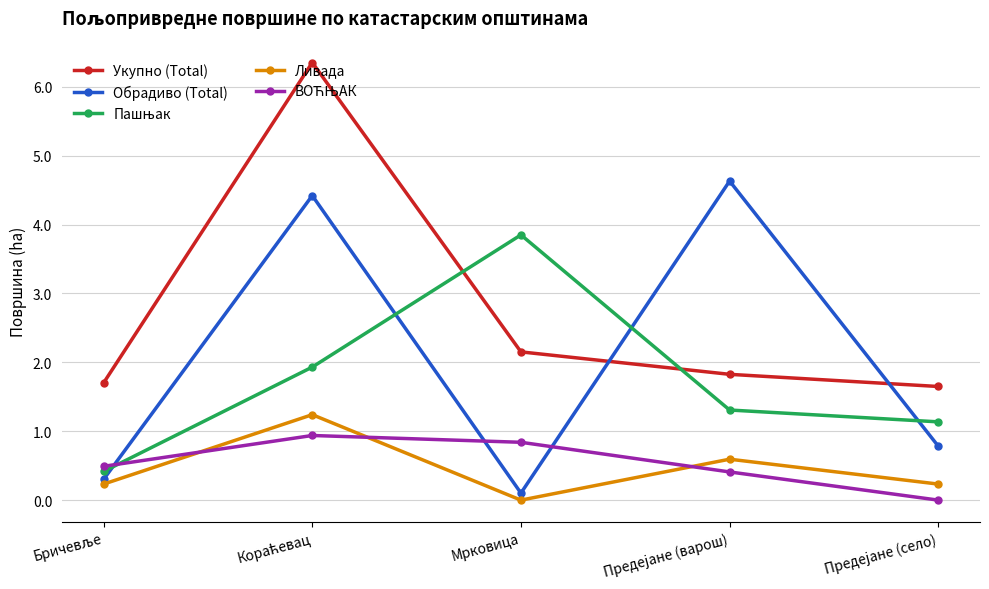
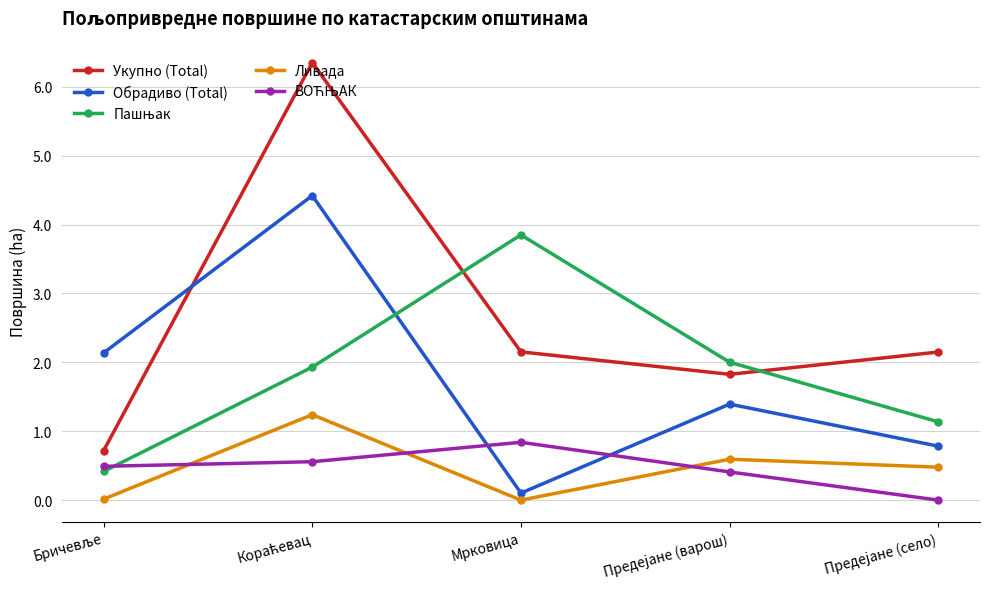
  {
    "Укупно (Total)": {
-     "Бричевље": 1.7,
+     "Бричевље": 0.7,
      "Кораћевац": 6.4,
      "Мрковица": 2.2,
      "Предејане (варош)": 1.8,
-     "Предејане (село)": 1.6
+     "Предејане (село)": 2.1
    },
    "Обрадиво (Total)": {
-     "Бричевље": 0.3,
+     "Бричевље": 2.1,
      "Кораћевац": 4.4,
      "Мрковица": 0.1,
-     "Предејане (варош)": 4.6,
+     "Предејане (варош)": 1.4,
      "Предејане (село)": 0.8
    },
    "Пашњак": {
      "Бричевље": 0.4,
      "Кораћевац": 1.9,
      "Мрковица": 3.8,
-     "Предејане (варош)": 1.3,
+     "Предејане (варош)": 2.0,
      "Предејане (село)": 1.1
    },
    "Ливада": {
-     "Бричевље": 0.2,
+     "Бричевље": 0.0,
      "Кораћевац": 1.2,
      "Мрковица": 0.0,
      "Предејане (варош)": 0.6,
-     "Предејане (село)": 0.2
+     "Предејане (село)": 0.5
    },
    "ВОЋЊАК": {
      "Бричевље": 0.5,
-     "Кораћевац": 0.9,
+     "Кораћевац": 0.6,
      "Мрковица": 0.8,
      "Предејане (варош)": 0.4,
      "Предејане (село)": 0.0
    }
  }
